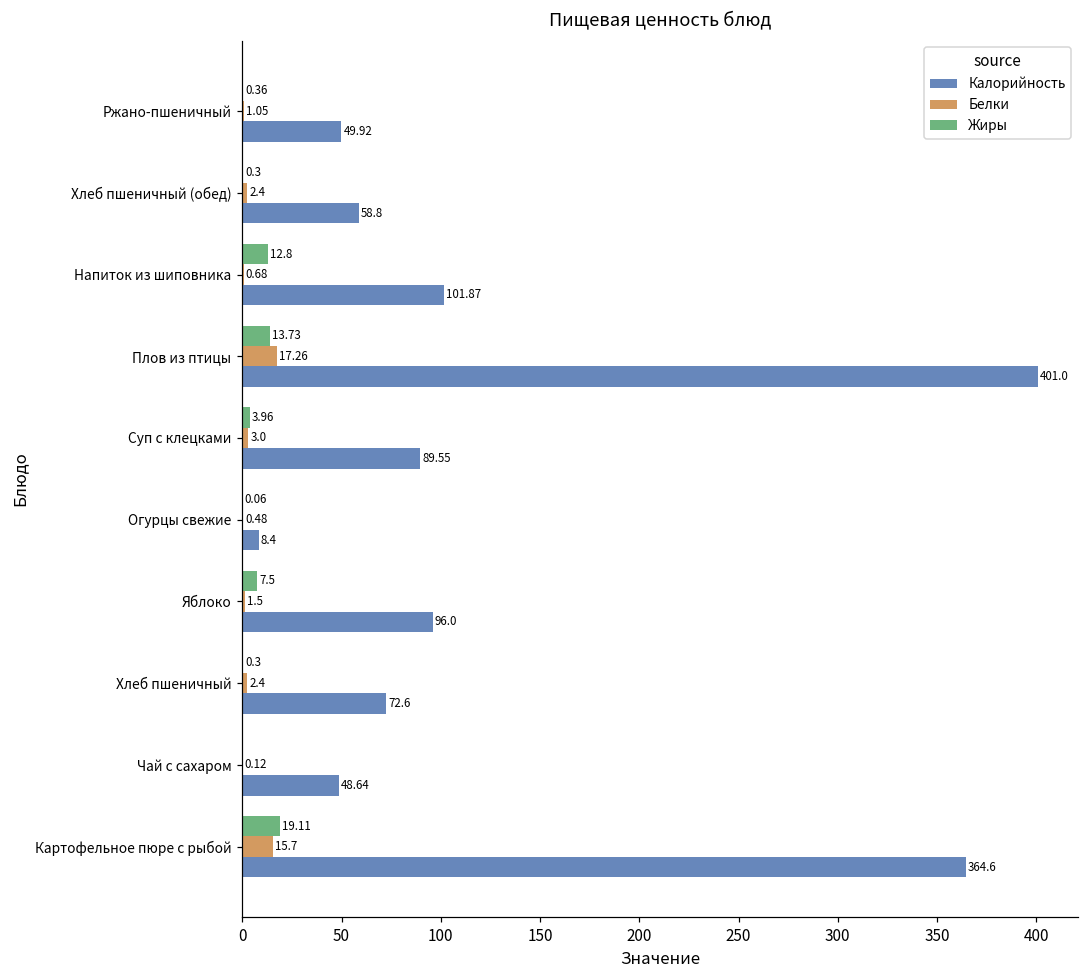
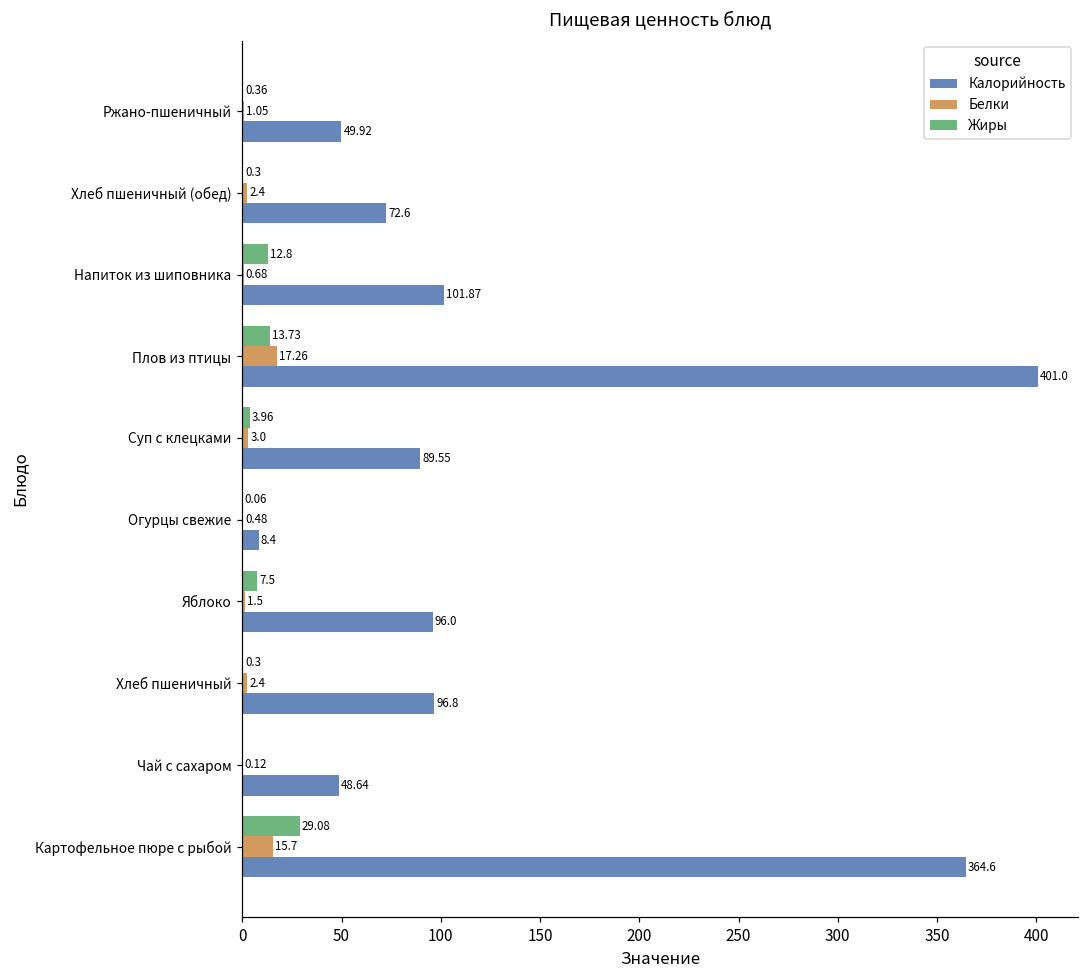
  {
    "Калорийность": {
      "Ржано-пшеничный": 49.92,
-     "Хлеб пшеничный (обед)": 58.8,
+     "Хлеб пшеничный (обед)": 72.6,
      "Напиток из шиповника": 101.87,
      "Плов из птицы": 401.0,
      "Суп с клецками": 89.55,
      "Огурцы свежие": 8.4,
      "Яблоко": 96.0,
-     "Хлеб пшеничный": 72.6,
+     "Хлеб пшеничный": 96.8,
      "Чай с сахаром": 48.64,
      "Картофельное пюре с рыбой": 364.6
    },
    "Белки": {
      "Ржано-пшеничный": 1.05,
      "Хлеб пшеничный (обед)": 2.4,
      "Напиток из шиповника": 0.68,
      "Плов из птицы": 17.26,
      "Суп с клецками": 3.0,
      "Огурцы свежие": 0.48,
      "Яблоко": 1.5,
      "Хлеб пшеничный": 2.4,
      "Чай с сахаром": 0.12,
      "Картофельное пюре с рыбой": 15.7
    },
    "Жиры": {
      "Ржано-пшеничный": 0.36,
      "Хлеб пшеничный (обед)": 0.3,
      "Напиток из шиповника": 12.8,
      "Плов из птицы": 13.73,
      "Суп с клецками": 3.96,
      "Огурцы свежие": 0.06,
      "Яблоко": 7.5,
      "Хлеб пшеничный": 0.3,
-     "Картофельное пюре с рыбой": 19.11
+     "Картофельное пюре с рыбой": 29.08
    }
  }
